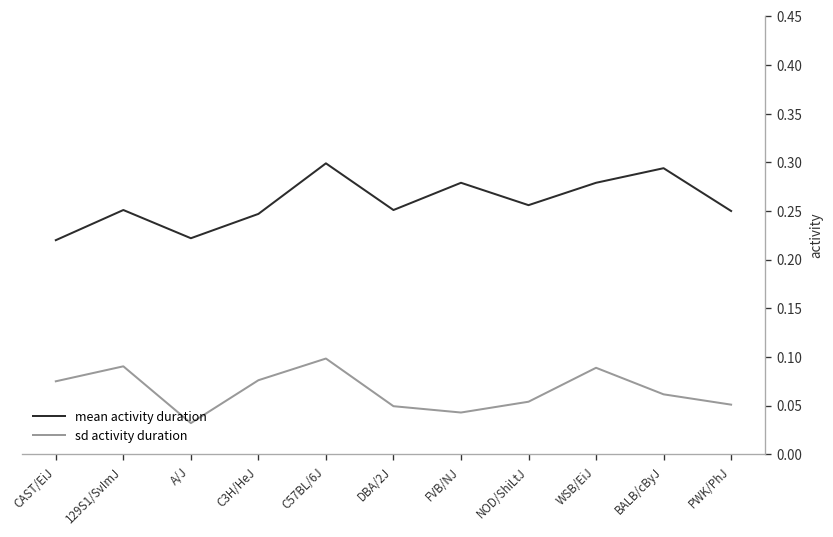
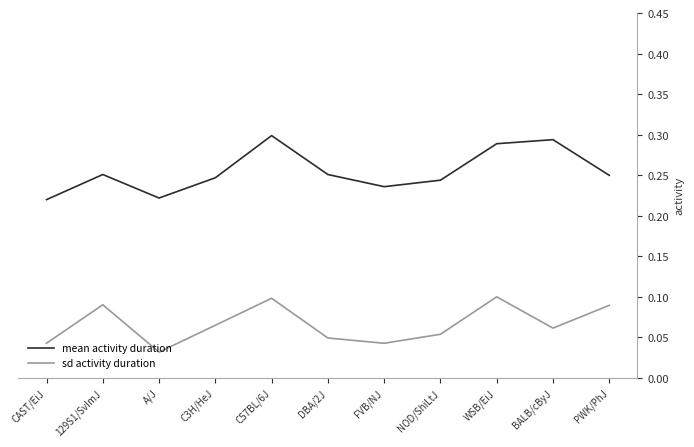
  {
    "mean activity duration": {
      "CAST/EiJ": 0.22,
      "129S1/SvImJ": 0.25,
      "A/J": 0.22,
      "C3H/HeJ": 0.25,
      "C57BL/6J": 0.30,
      "DBA/2J": 0.25,
-     "FVB/NJ": 0.28,
-     "NOD/ShiLtJ": 0.26,
-     "WSB/EiJ": 0.28,
+     "FVB/NJ": 0.24,
+     "NOD/ShiLtJ": 0.24,
+     "WSB/EiJ": 0.29,
      "BALB/cByJ": 0.29,
      "PWK/PhJ": 0.25
    },
    "sd activity duration": {
-     "CAST/EiJ": 0.07,
+     "CAST/EiJ": 0.04,
      "129S1/SvImJ": 0.09,
      "A/J": 0.03,
-     "C3H/HeJ": 0.08,
+     "C3H/HeJ": 0.07,
      "C57BL/6J": 0.10,
      "DBA/2J": 0.05,
      "FVB/NJ": 0.04,
      "NOD/ShiLtJ": 0.05,
-     "WSB/EiJ": 0.09,
+     "WSB/EiJ": 0.10,
      "BALB/cByJ": 0.06,
-     "PWK/PhJ": 0.05
+     "PWK/PhJ": 0.09
    }
  }
